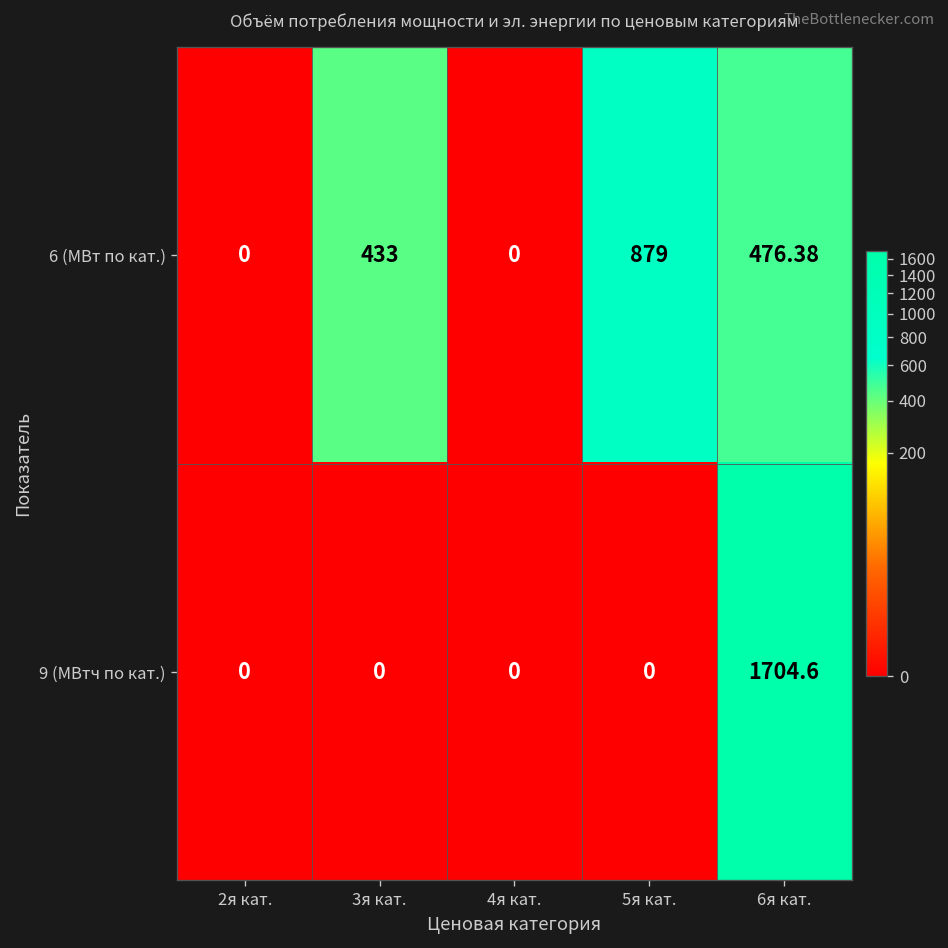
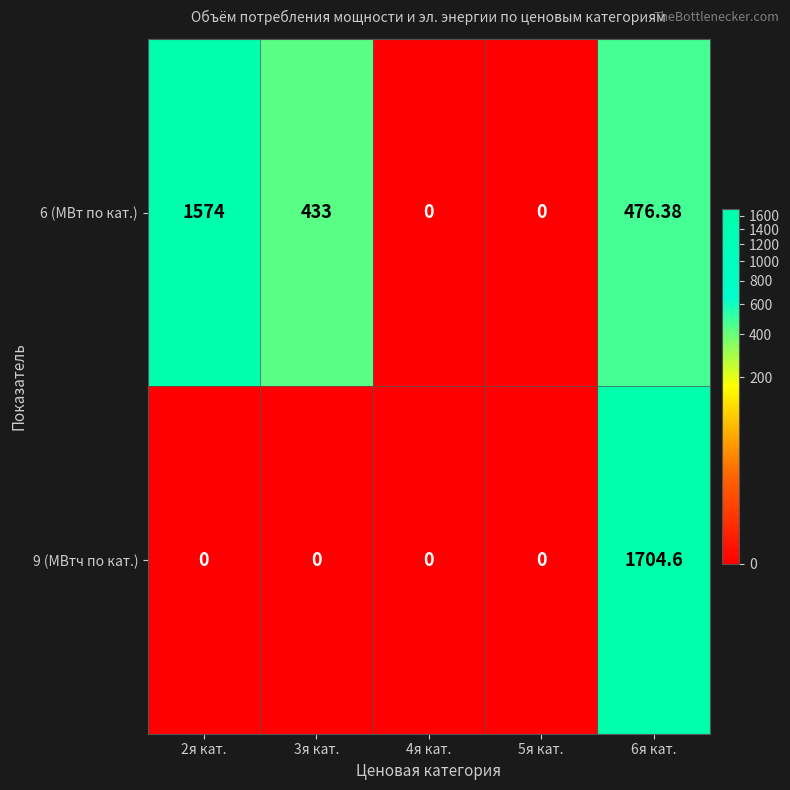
  {
    "6 (МВт по кат.)": {
-     "2я кат.": 0,
+     "2я кат.": 1574,
      "3я кат.": 433,
      "4я кат.": 0,
-     "5я кат.": 879,
+     "5я кат.": 0,
      "6я кат.": 476.38
    },
    "9 (МВтч по кат.)": {
      "2я кат.": 0,
      "3я кат.": 0,
      "4я кат.": 0,
      "5я кат.": 0,
      "6я кат.": 1704.6
    }
  }
